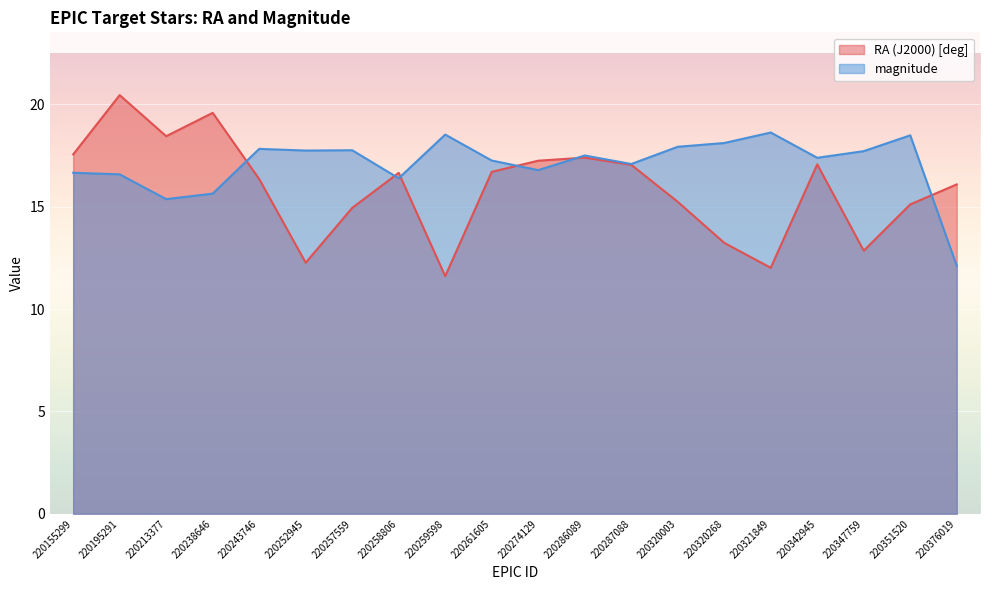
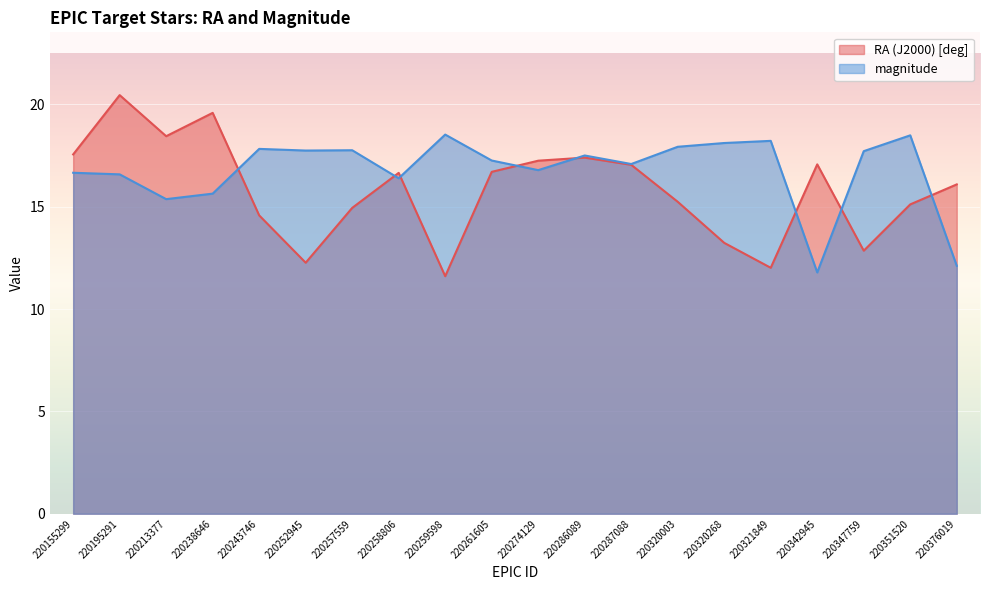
  {
    "RA (J2000) [deg]": {
      "220155299": 17.6,
      "220195291": 20.5,
      "220213377": 18.4,
      "220238646": 19.6,
-     "220243746": 16.4,
+     "220243746": 14.6,
      "220252945": 12.3,
      "220257559": 14.9,
      "220258806": 16.7,
      "220259598": 11.6,
      "220261605": 16.7,
      "220274129": 17.2,
      "220320003": 15.2,
      "220320268": 13.2,
      "220321849": 12.0,
      "220342945": 17.1,
      "220347759": 12.9,
      "220351520": 15.1,
      "220376019": 16.1
    },
    "magnitude": {
      "220155299": 16.7,
      "220195291": 16.6,
      "220213377": 15.4,
      "220238646": 15.6,
      "220243746": 17.8,
      "220252945": 17.7,
      "220257559": 17.8,
      "220258806": 16.4,
      "220259598": 18.5,
      "220261605": 17.3,
      "220274129": 16.8,
      "220320003": 17.9,
      "220320268": 18.1,
-     "220321849": 18.6,
-     "220342945": 17.4,
+     "220321849": 18.2,
+     "220342945": 11.8,
      "220347759": 17.7,
      "220351520": 18.5,
      "220376019": 12.1
    }
  }
